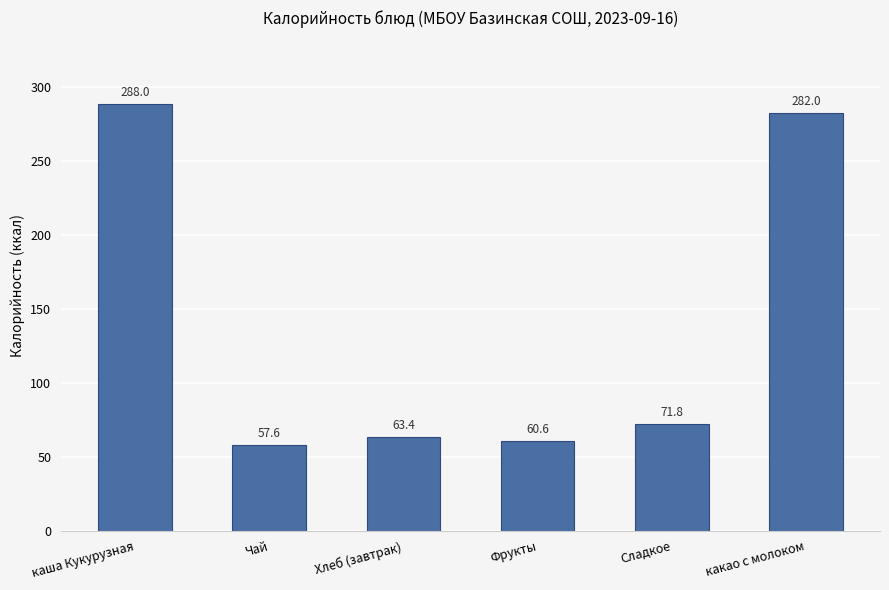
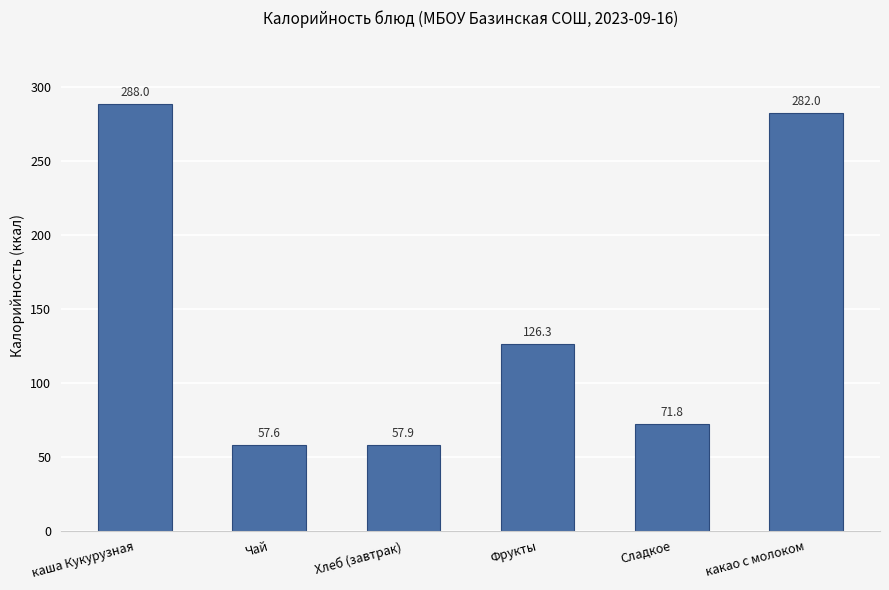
  {
    "каша Кукурузная": 288.0,
    "Чай": 57.6,
-   "Хлеб (завтрак)": 63.4,
-   "Фрукты": 60.6,
+   "Хлеб (завтрак)": 57.9,
+   "Фрукты": 126.3,
    "Сладкое": 71.8,
    "какао с молоком": 282.0
  }
